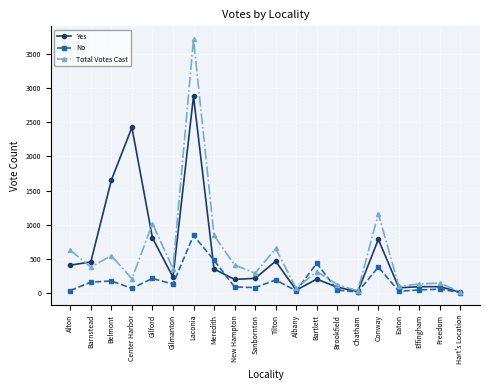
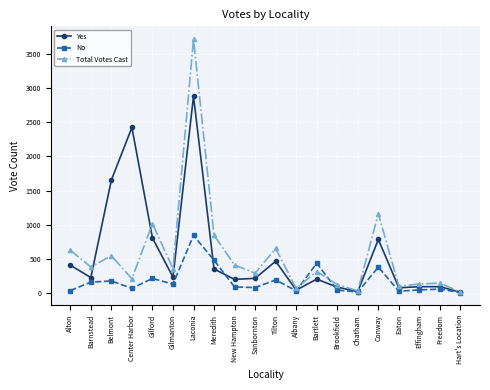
  {
    "Yes": {
      "Alton": 400,
-     "Barnstead": 500,
+     "Barnstead": 200,
      "Belmont": 1700,
      "Center Harbor": 2400,
      "Gilford": 800,
      "Gilmanton": 200,
      "Laconia": 2900,
      "Meredith": 300,
      "New Hampton": 200,
      "Sanbornton": 200,
      "Tilton": 500,
      "Bartlett": 200,
      "Brookfield": 100,
      "Conway": 800,
      "Effingham": 100
    },
    "No": {
      "Alton": 0,
      "Barnstead": 200,
      "Belmont": 200,
      "Center Harbor": 100,
      "Gilford": 200,
      "Gilmanton": 100,
      "Laconia": 800,
      "Meredith": 500,
      "New Hampton": 100,
      "Sanbornton": 100,
      "Tilton": 200,
      "Bartlett": 400,
      "Brookfield": 0,
      "Conway": 400,
      "Eaton": 0,
      "Effingham": 0
    },
    "Total Votes Cast": {
      "Alton": 600,
      "Barnstead": 400,
      "Belmont": 500,
      "Center Harbor": 200,
      "Gilford": 1000,
      "Gilmanton": 400,
      "Laconia": 3700,
      "Meredith": 800,
      "New Hampton": 400,
      "Sanbornton": 300,
      "Tilton": 600,
      "Bartlett": 300,
      "Brookfield": 100,
      "Conway": 1200,
      "Effingham": 100,
      "Freedom": 100
    }
  }
